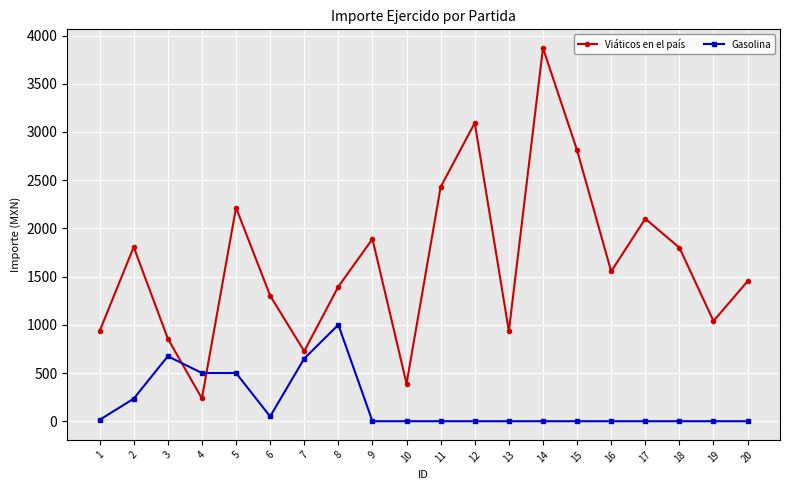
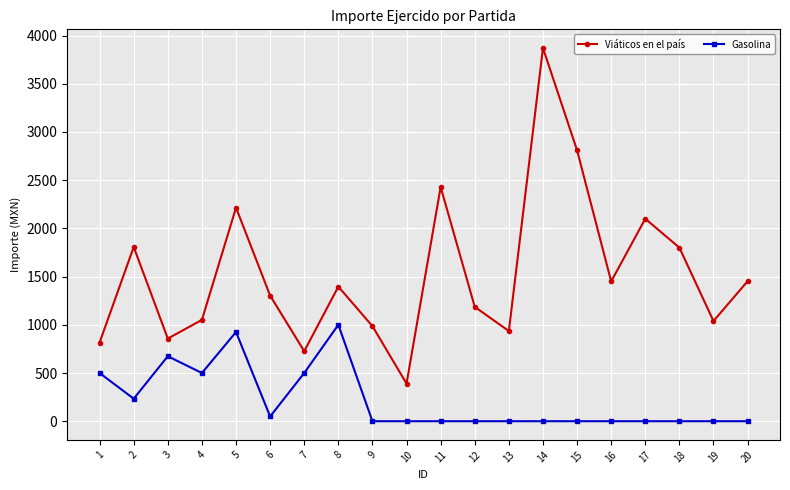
  {
    "Viáticos en el país": {
-     "1": 900,
+     "1": 800,
      "2": 1800,
      "3": 900,
-     "4": 200,
+     "4": 1100,
      "5": 2200,
      "6": 1300,
      "7": 700,
      "8": 1400,
-     "9": 1900,
+     "9": 1000,
      "10": 400,
      "11": 2400,
-     "12": 3100,
+     "12": 1200,
      "13": 900,
      "14": 3900,
      "15": 2800,
-     "16": 1600,
+     "16": 1500,
      "17": 2100,
      "18": 1800,
      "19": 1000,
      "20": 1500
    },
    "Gasolina": {
-     "1": 0,
+     "1": 500,
      "2": 200,
      "3": 700,
      "4": 500,
-     "5": 500,
+     "5": 900,
      "6": 0,
-     "7": 700,
+     "7": 500,
      "8": 1000,
      "9": 0,
      "10": 0,
      "11": 0,
      "12": 0,
      "13": 0,
      "14": 0,
      "15": 0,
      "16": 0,
      "17": 0,
      "18": 0,
      "19": 0,
      "20": 0
    }
  }
